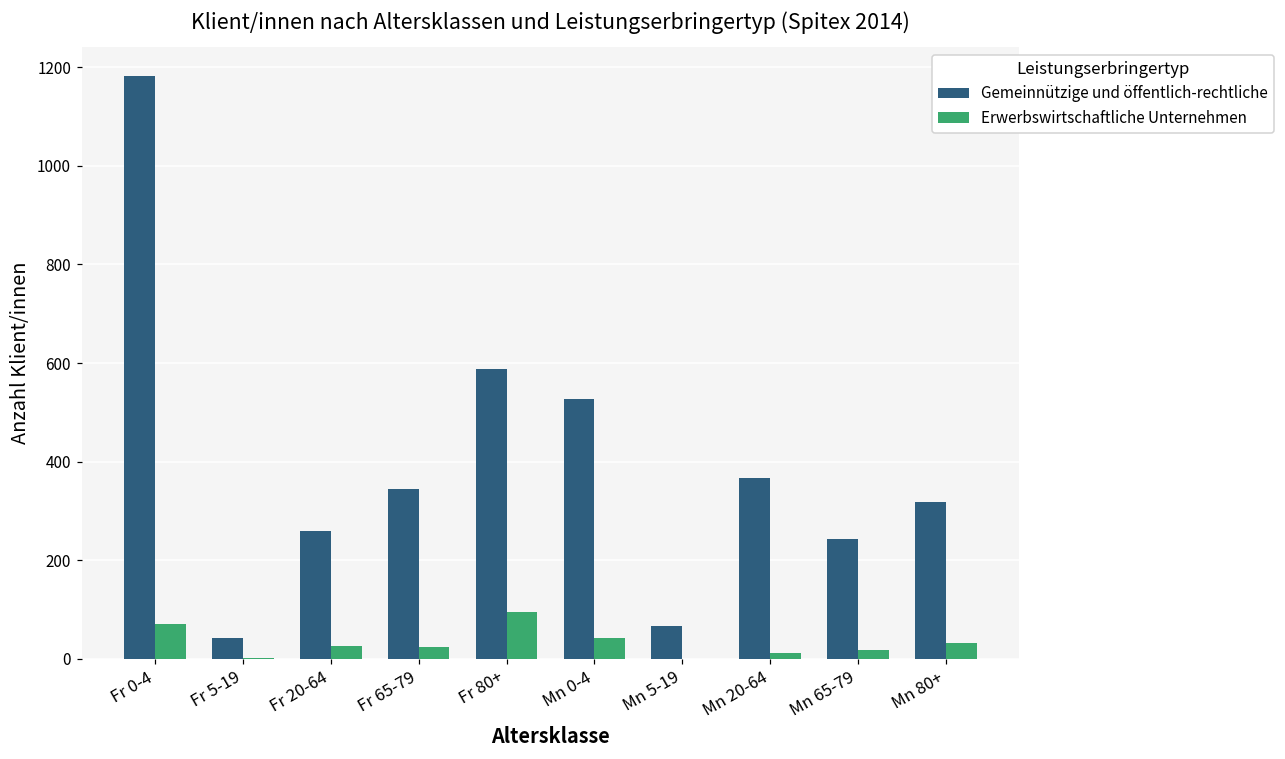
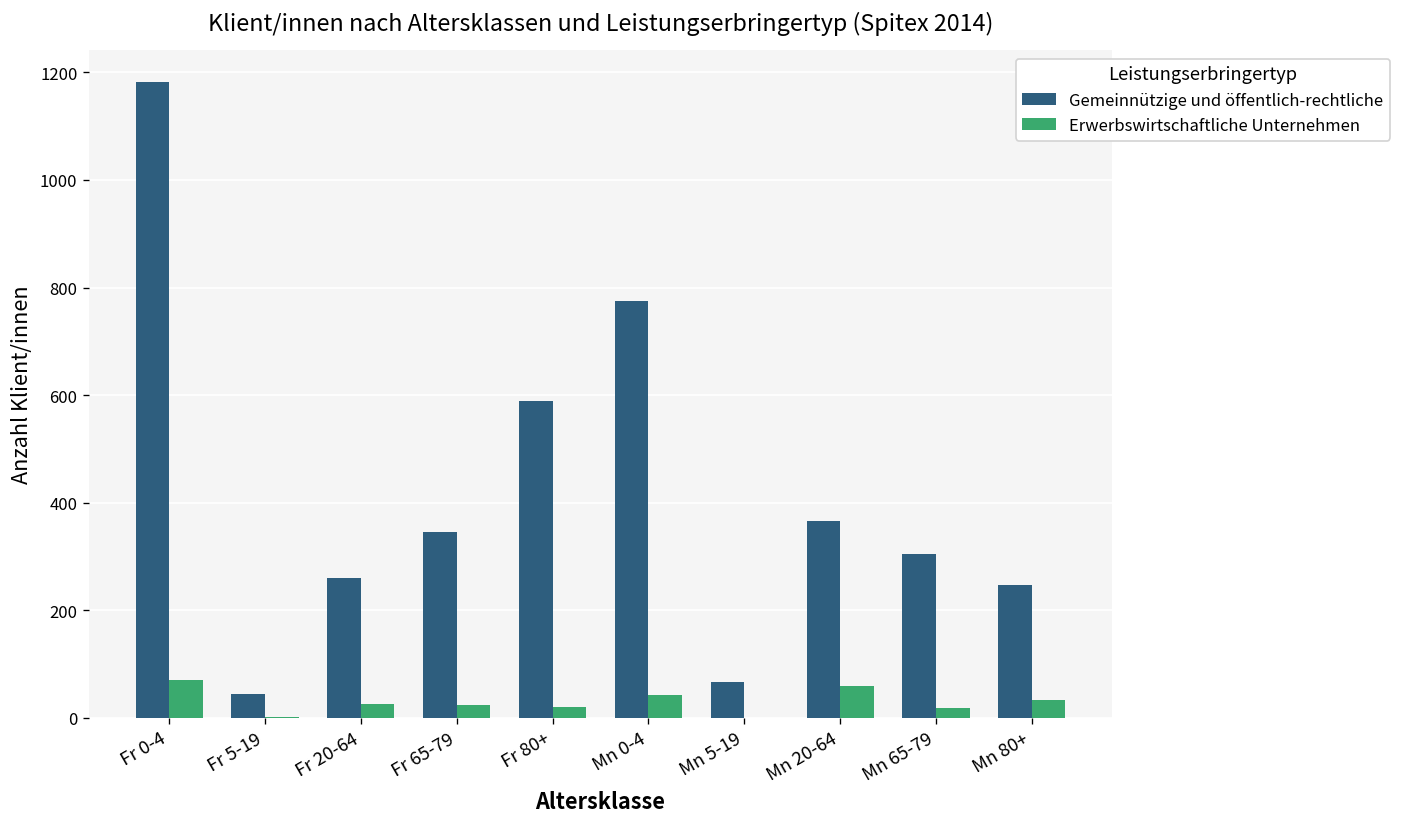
  {
    "Gemeinnützige und öffentlich-rechtliche": {
      "Fr 0-4": 1180,
      "Fr 5-19": 40,
      "Fr 20-64": 260,
      "Fr 65-79": 350,
      "Fr 80+": 590,
-     "Mn 0-4": 530,
+     "Mn 0-4": 770,
      "Mn 5-19": 70,
      "Mn 20-64": 370,
-     "Mn 65-79": 240,
-     "Mn 80+": 320
+     "Mn 65-79": 310,
+     "Mn 80+": 250
    },
    "Erwerbswirtschaftliche Unternehmen": {
      "Fr 0-4": 70,
      "Fr 20-64": 30,
      "Fr 65-79": 20,
-     "Fr 80+": 100,
+     "Fr 80+": 20,
      "Mn 0-4": 40,
      "Mn 5-19": 0,
-     "Mn 20-64": 10,
+     "Mn 20-64": 60,
      "Mn 65-79": 20,
      "Mn 80+": 30
    }
  }
